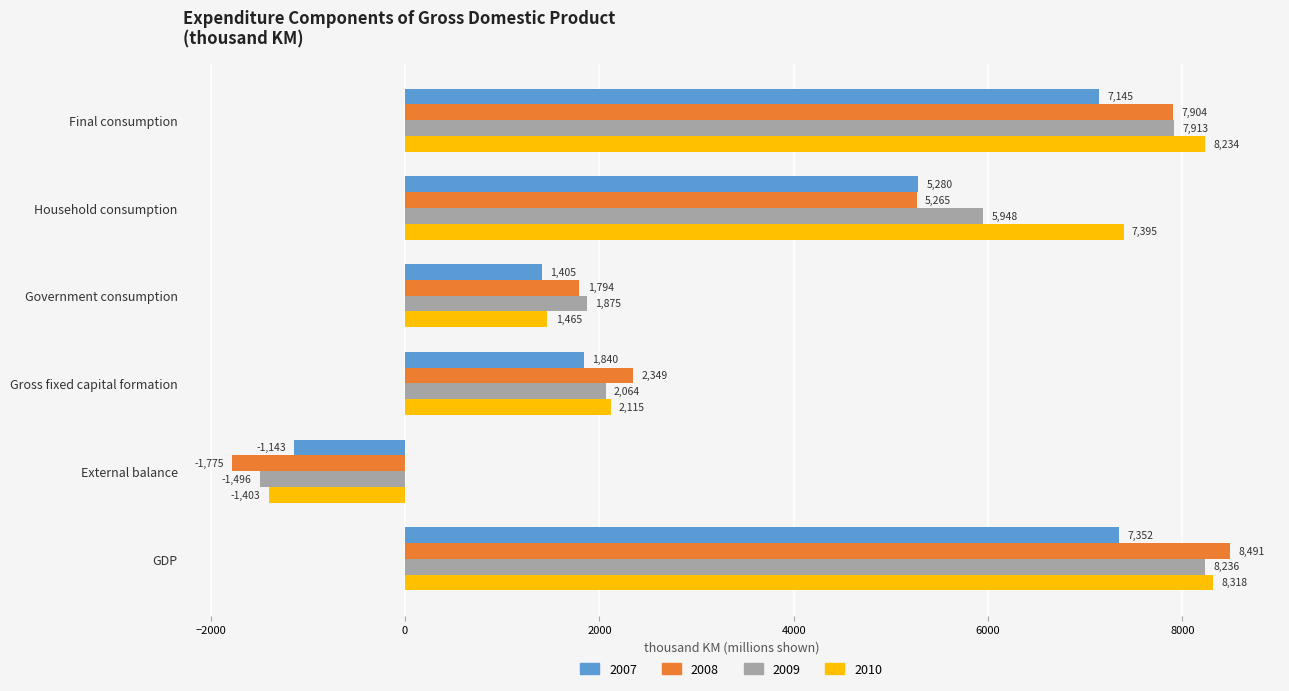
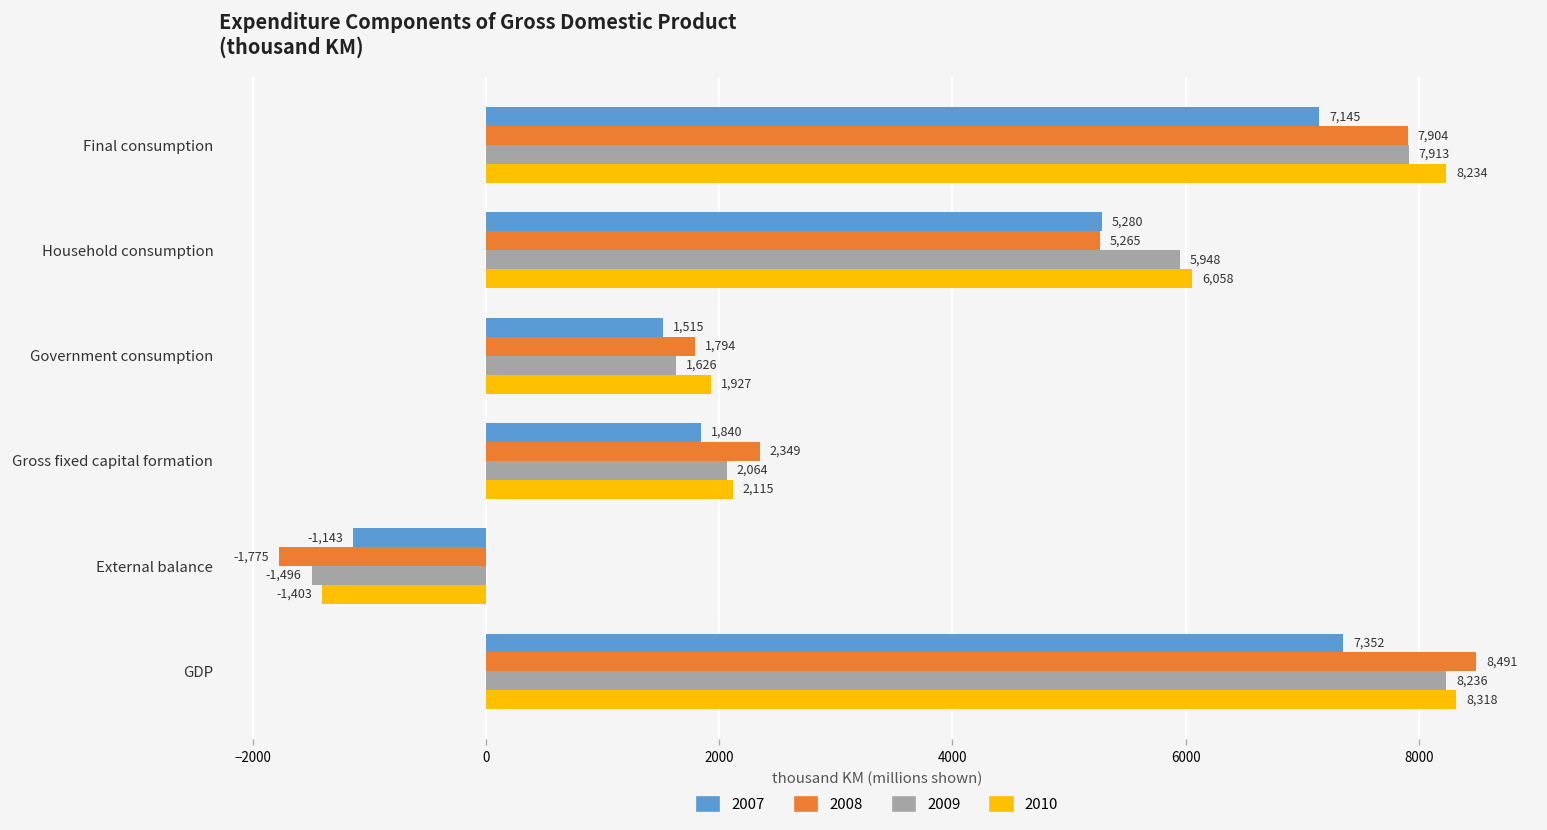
  {
    "2007": {
      "Final consumption": "7,145",
      "Household consumption": "5,280",
-     "Government consumption": "1,405",
+     "Government consumption": "1,515",
      "Gross fixed capital formation": "1,840",
      "External balance": "-1,143",
      "GDP": "7,352"
    },
    "2008": {
      "Final consumption": "7,904",
      "Household consumption": "5,265",
      "Government consumption": "1,794",
      "Gross fixed capital formation": "2,349",
      "External balance": "-1,775",
      "GDP": "8,491"
    },
    "2009": {
      "Final consumption": "7,913",
      "Household consumption": "5,948",
-     "Government consumption": "1,875",
+     "Government consumption": "1,626",
      "Gross fixed capital formation": "2,064",
      "External balance": "-1,496",
      "GDP": "8,236"
    },
    "2010": {
      "Final consumption": "8,234",
-     "Household consumption": "7,395",
-     "Government consumption": "1,465",
+     "Household consumption": "6,058",
+     "Government consumption": "1,927",
      "Gross fixed capital formation": "2,115",
      "External balance": "-1,403",
      "GDP": "8,318"
    }
  }
